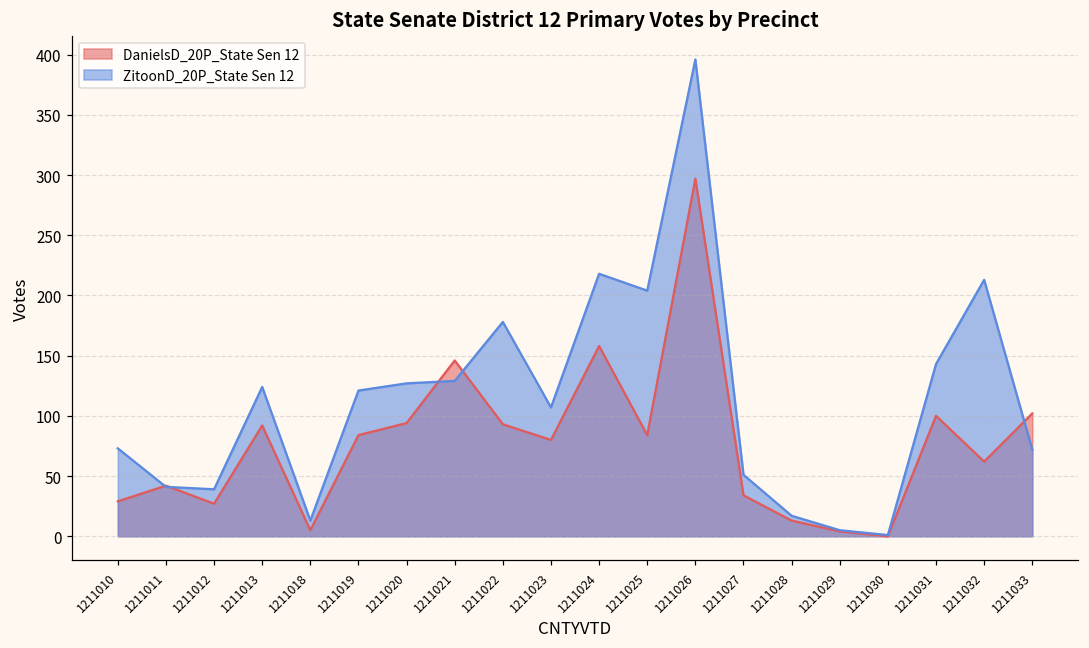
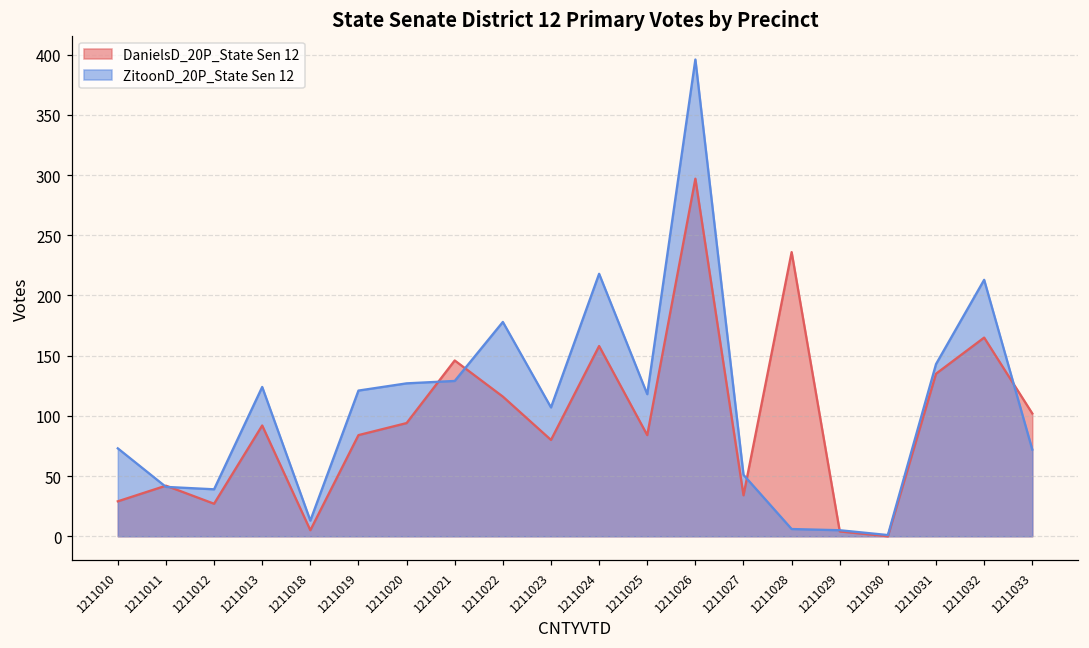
  {
    "DanielsD_20P_State Sen 12": {
      "1211010": 29,
      "1211012": 27,
      "1211013": 92,
      "1211018": 5,
      "1211019": 84,
      "1211020": 94,
      "1211021": 146,
-     "1211022": 93,
+     "1211022": 116,
      "1211023": 80,
      "1211024": 158,
      "1211025": 84,
      "1211026": 297,
      "1211027": 34,
-     "1211028": 13,
-     "1211031": 100,
-     "1211032": 62,
+     "1211028": 236,
+     "1211031": 135,
+     "1211032": 165,
      "1211033": 102
    },
    "ZitoonD_20P_State Sen 12": {
      "1211010": 73,
      "1211012": 39,
      "1211013": 124,
      "1211018": 13,
      "1211019": 121,
      "1211020": 127,
      "1211021": 129,
      "1211022": 178,
      "1211023": 107,
      "1211024": 218,
-     "1211025": 204,
+     "1211025": 118,
      "1211026": 396,
      "1211027": 51,
-     "1211028": 17,
+     "1211028": 6,
      "1211031": 143,
      "1211032": 213,
      "1211033": 72
    }
  }
